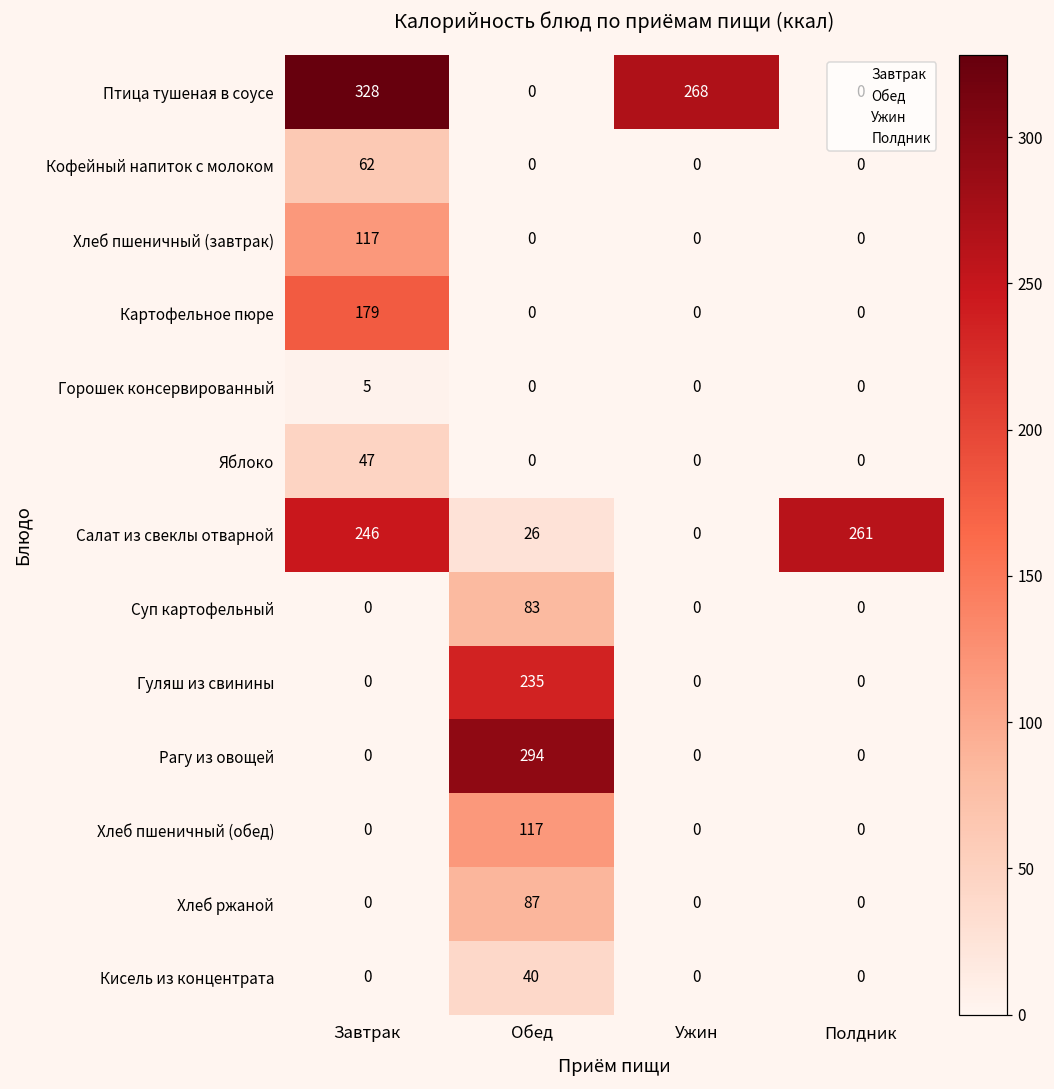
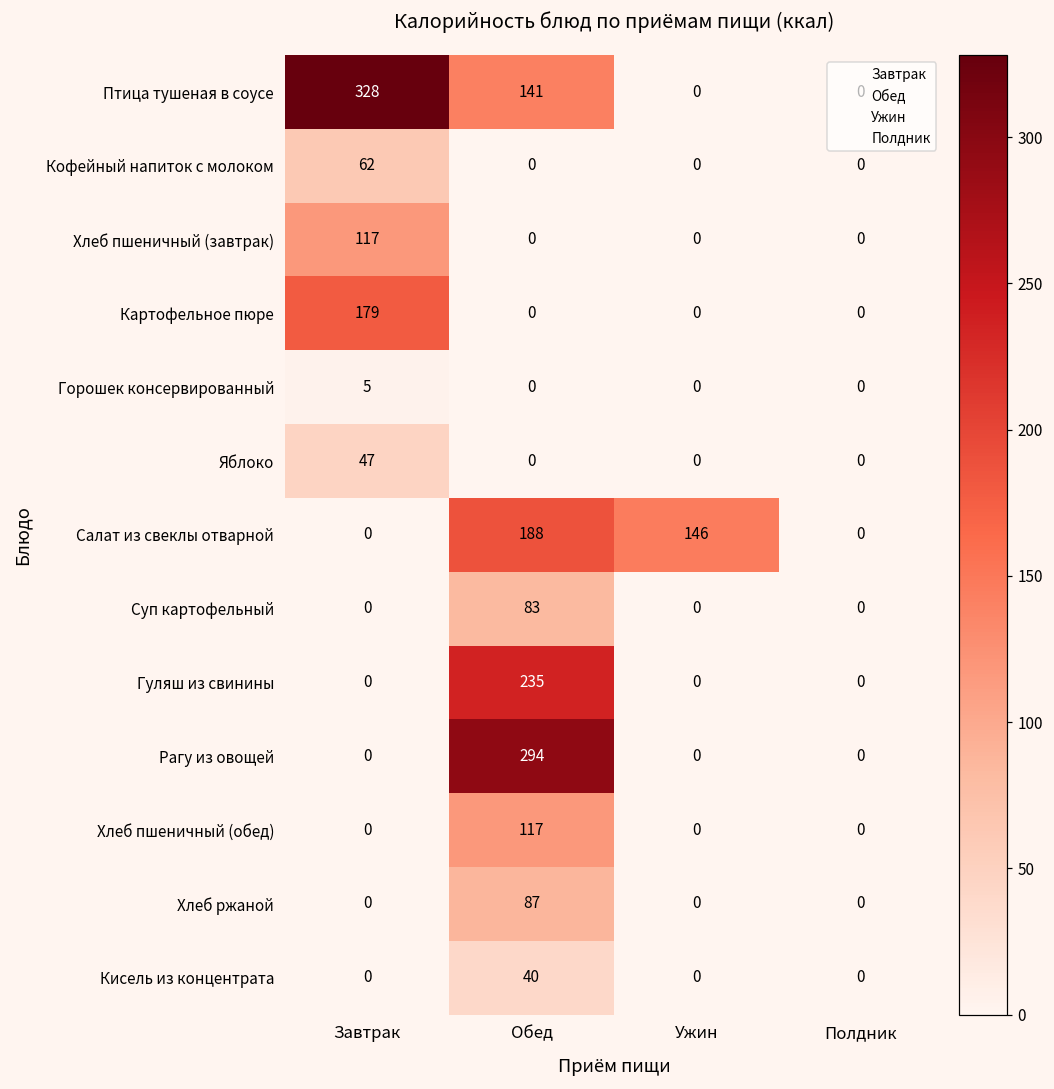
  {
    "Птица тушеная в соусе": {
      "Завтрак": 328,
-     "Обед": 0,
-     "Ужин": 268
+     "Обед": 141,
+     "Ужин": 0
    },
    "Кофейный напиток с молоком": {
      "Завтрак": 62,
      "Обед": 0,
      "Ужин": 0,
      "Полдник": 0
    },
    "Хлеб пшеничный (завтрак)": {
      "Завтрак": 117,
      "Обед": 0,
      "Ужин": 0,
      "Полдник": 0
    },
    "Картофельное пюре": {
      "Завтрак": 179,
      "Обед": 0,
      "Ужин": 0,
      "Полдник": 0
    },
    "Горошек консервированный": {
      "Завтрак": 5,
      "Обед": 0,
      "Ужин": 0,
      "Полдник": 0
    },
    "Яблоко": {
      "Завтрак": 47,
      "Обед": 0,
      "Ужин": 0,
      "Полдник": 0
    },
    "Салат из свеклы отварной": {
-     "Завтрак": 246,
-     "Обед": 26,
-     "Ужин": 0,
-     "Полдник": 261
+     "Завтрак": 0,
+     "Обед": 188,
+     "Ужин": 146,
+     "Полдник": 0
    },
    "Суп картофельный": {
      "Завтрак": 0,
      "Обед": 83,
      "Ужин": 0,
      "Полдник": 0
    },
    "Гуляш из свинины": {
      "Завтрак": 0,
      "Обед": 235,
      "Ужин": 0,
      "Полдник": 0
    },
    "Рагу из овощей": {
      "Завтрак": 0,
      "Обед": 294,
      "Ужин": 0,
      "Полдник": 0
    },
    "Хлеб пшеничный (обед)": {
      "Завтрак": 0,
      "Обед": 117,
      "Ужин": 0,
      "Полдник": 0
    },
    "Хлеб ржаной": {
      "Завтрак": 0,
      "Обед": 87,
      "Ужин": 0,
      "Полдник": 0
    },
    "Кисель из концентрата": {
      "Завтрак": 0,
      "Обед": 40,
      "Ужин": 0,
      "Полдник": 0
    }
  }
